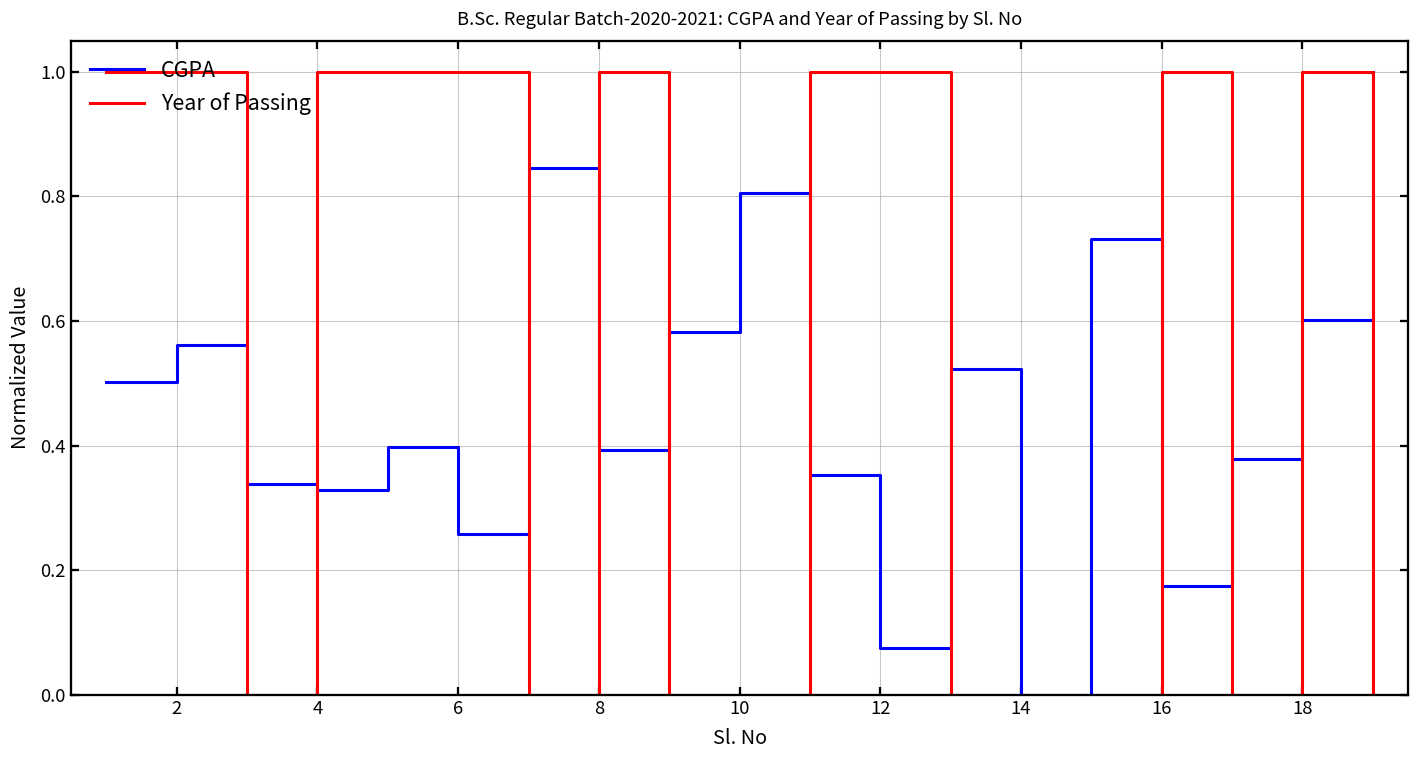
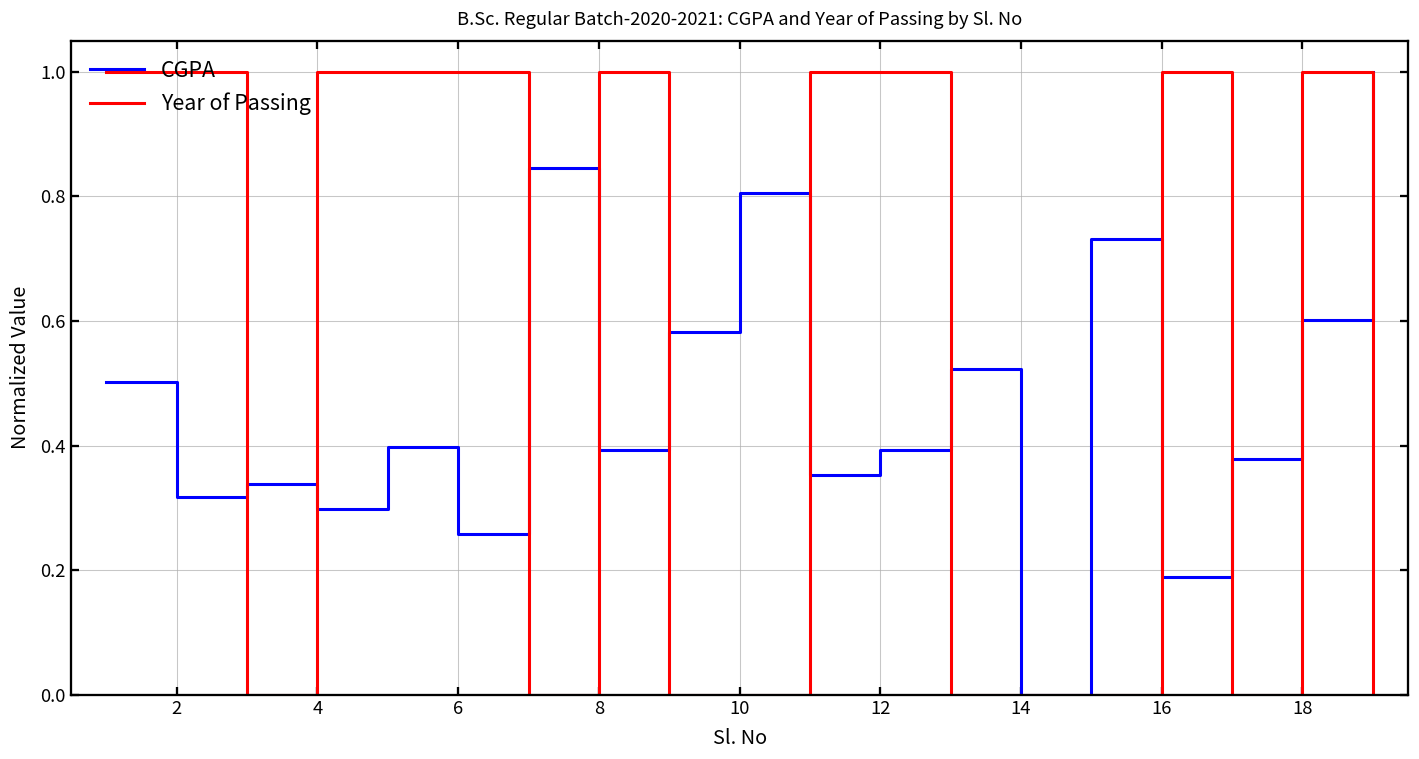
  {
    "CGPA": {
-     "2": 0.56,
-     "4": 0.33,
+     "2": 0.32,
+     "4": 0.30,
      "6": 0.26,
      "8": 0.39,
      "10": 0.81,
-     "12": 0.07,
-     "16": 0.17,
+     "12": 0.39,
+     "16": 0.19,
      "18": 0.60
    },
    "Year of Passing": {
      "2": 1.00,
      "4": 1.00,
      "6": 1.00,
      "8": 1.00,
      "10": 0.00,
      "12": 1.00,
      "16": 1.00,
      "18": 1.00
    }
  }
